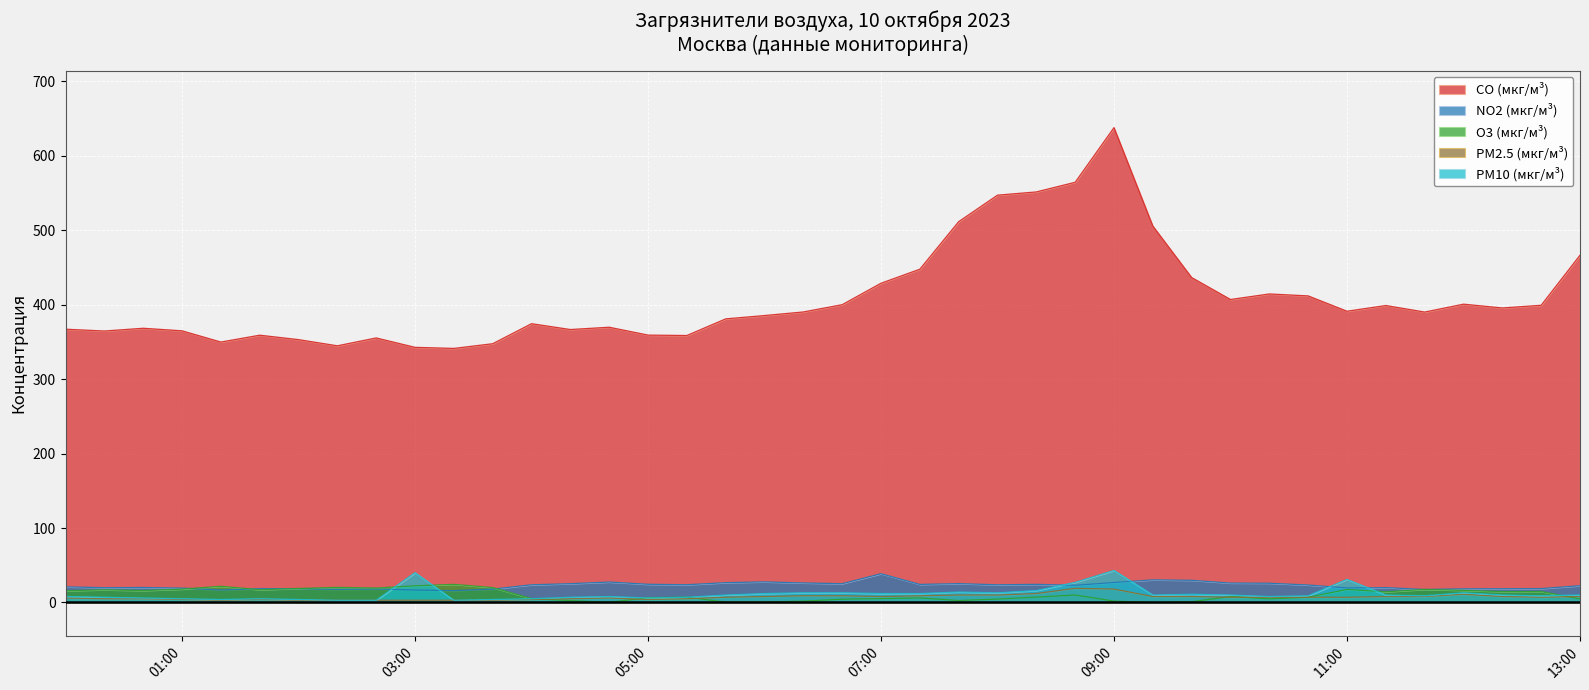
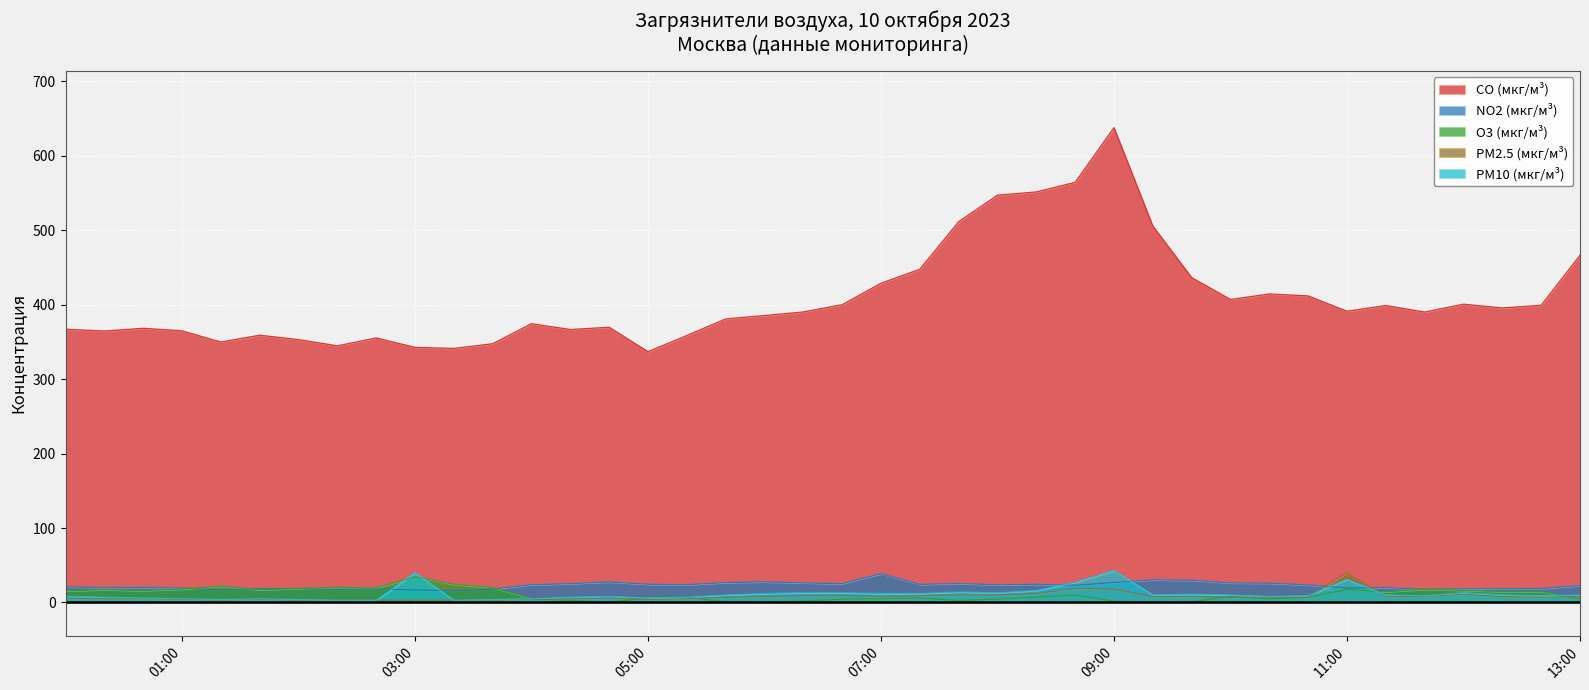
  {
    "CO (мкг/м³)": {
      "01:00": 360,
      "03:00": 340,
-     "05:00": 360,
+     "05:00": 340,
      "07:00": 430,
      "09:00": 640,
      "11:00": 390,
      "13:00": 470
    },
    "NO2 (мкг/м³)": {
      "03:00": 20,
      "05:00": 20,
      "07:00": 40,
      "09:00": 30,
      "13:00": 20
    },
    "O3 (мкг/м³)": {
-     "03:00": 20,
+     "03:00": 30,
      "09:00": 0
    },
    "PM2.5 (мкг/м³)": {
      "03:00": 0,
      "09:00": 20,
-     "11:00": 10
+     "11:00": 40
    },
    "PM10 (мкг/м³)": {
      "03:00": 40,
      "07:00": 10,
      "09:00": 40,
      "11:00": 30
    }
  }
